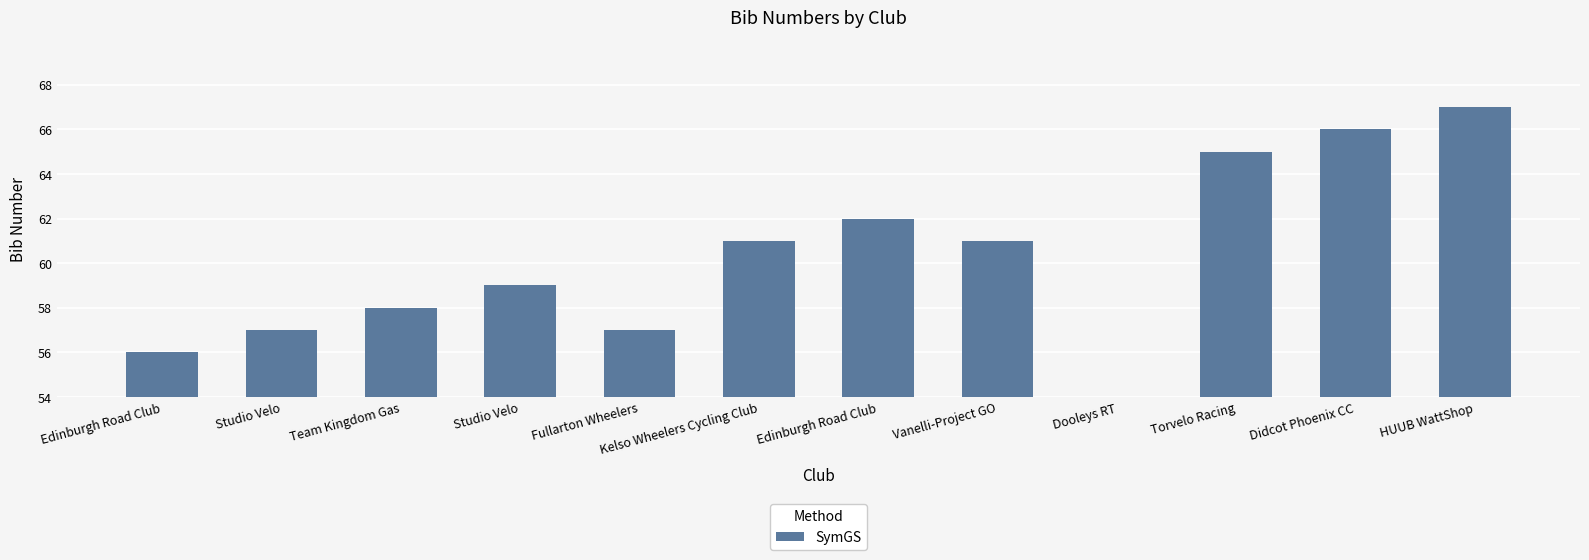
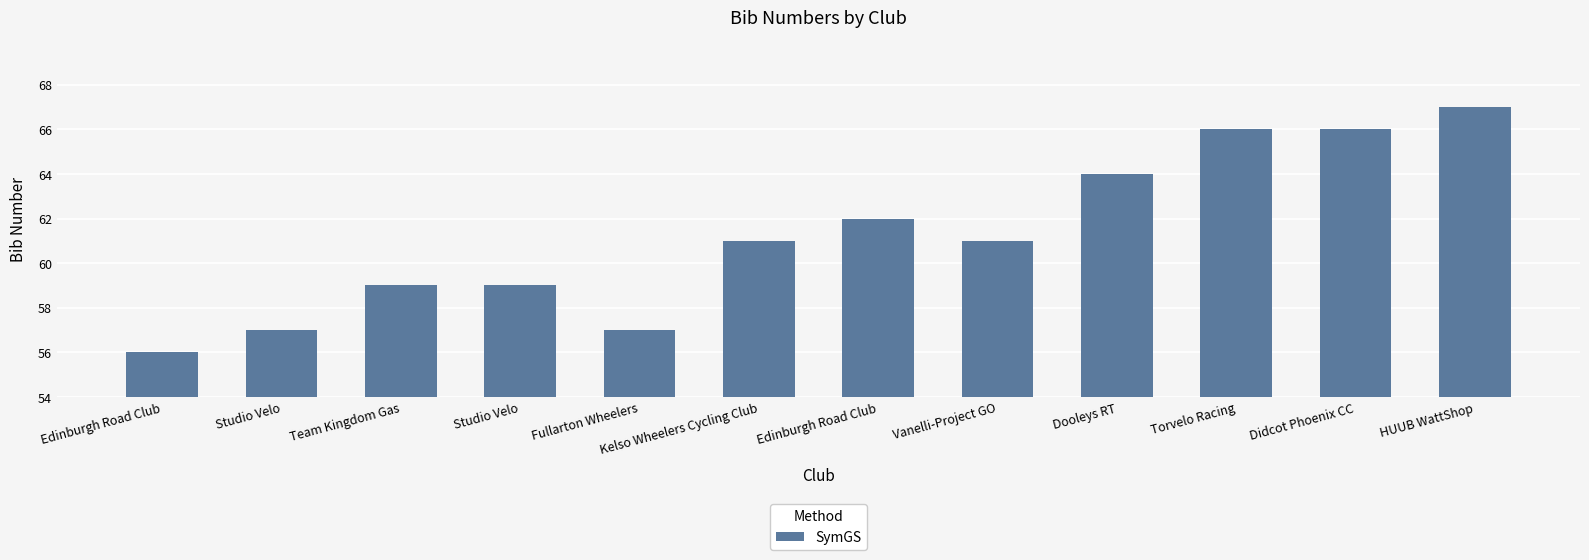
  {
-   "Team Kingdom Gas": 58,
+   "Team Kingdom Gas": 59,
    "Fullarton Wheelers": 57,
    "Kelso Wheelers Cycling Club": 61,
    "Vanelli-Project GO": 61,
-   "Dooleys RT": 54,
-   "Torvelo Racing": 65,
+   "Dooleys RT": 64,
+   "Torvelo Racing": 66,
    "Didcot Phoenix CC": 66,
    "HUUB WattShop": 67
  }
